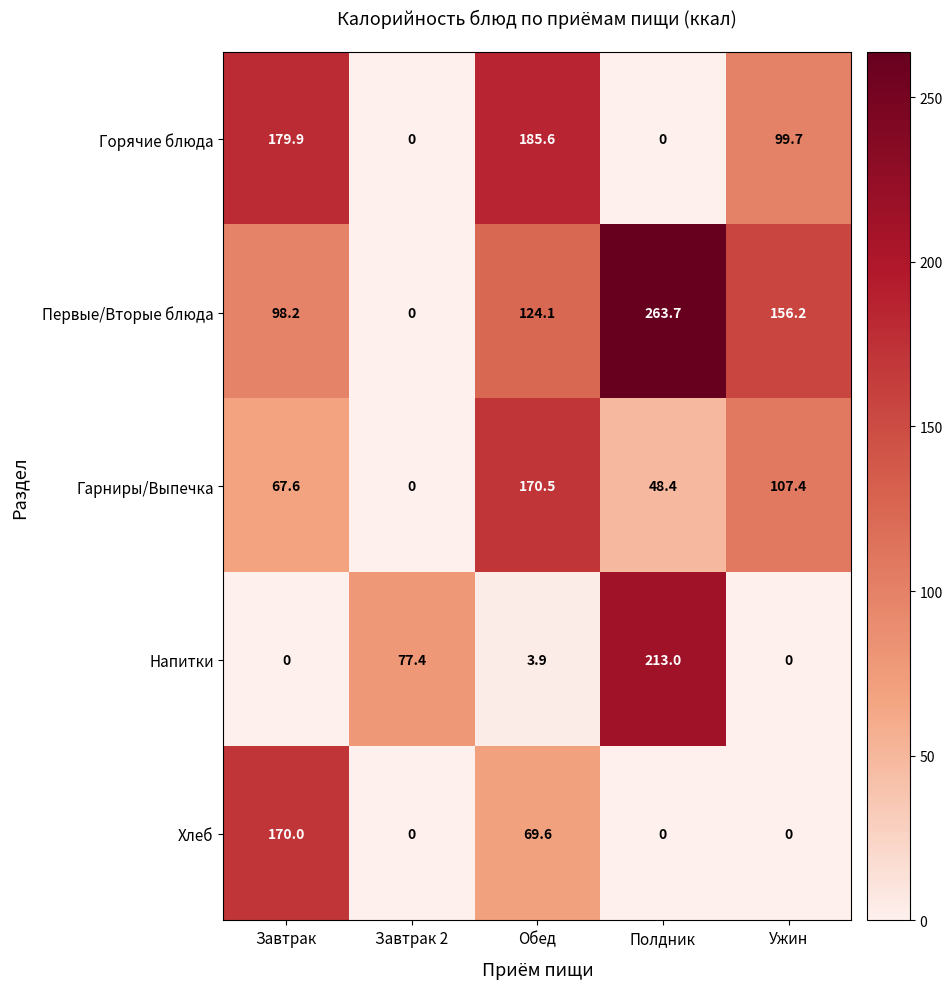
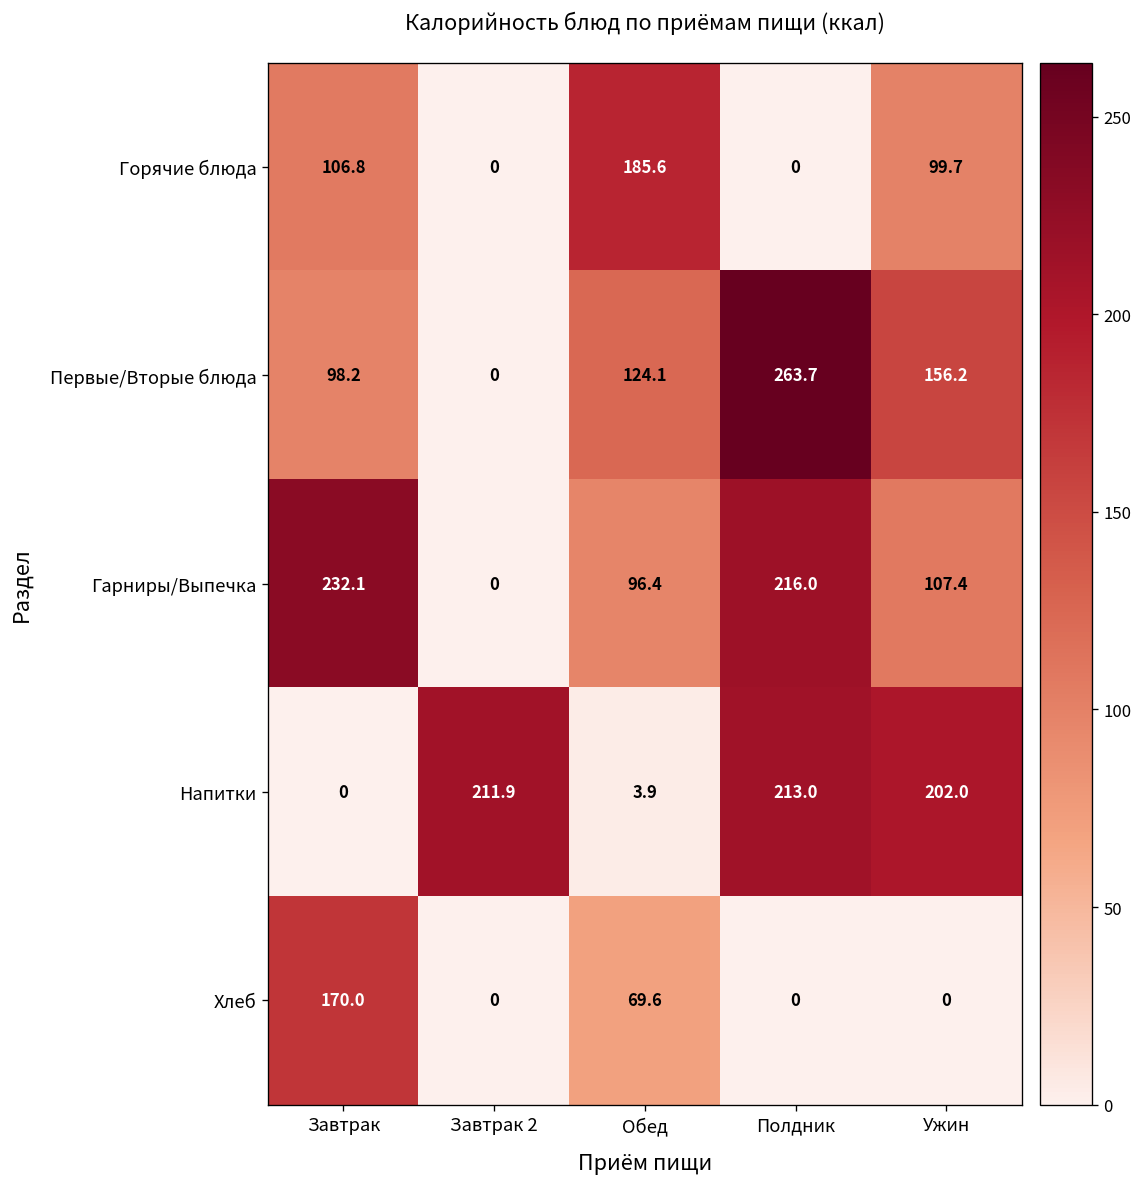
  {
    "Горячие блюда": {
-     "Завтрак": 179.9,
+     "Завтрак": 106.8,
      "Завтрак 2": 0,
      "Обед": 185.6,
      "Полдник": 0,
      "Ужин": 99.7
    },
    "Первые/Вторые блюда": {
      "Завтрак": 98.2,
      "Завтрак 2": 0,
      "Обед": 124.1,
      "Полдник": 263.7,
      "Ужин": 156.2
    },
    "Гарниры/Выпечка": {
-     "Завтрак": 67.6,
+     "Завтрак": 232.1,
      "Завтрак 2": 0,
-     "Обед": 170.5,
-     "Полдник": 48.4,
+     "Обед": 96.4,
+     "Полдник": 216.0,
      "Ужин": 107.4
    },
    "Напитки": {
      "Завтрак": 0,
-     "Завтрак 2": 77.4,
+     "Завтрак 2": 211.9,
      "Обед": 3.9,
      "Полдник": 213.0,
-     "Ужин": 0
+     "Ужин": 202.0
    },
    "Хлеб": {
      "Завтрак": 170.0,
      "Завтрак 2": 0,
      "Обед": 69.6,
      "Полдник": 0,
      "Ужин": 0
    }
  }
